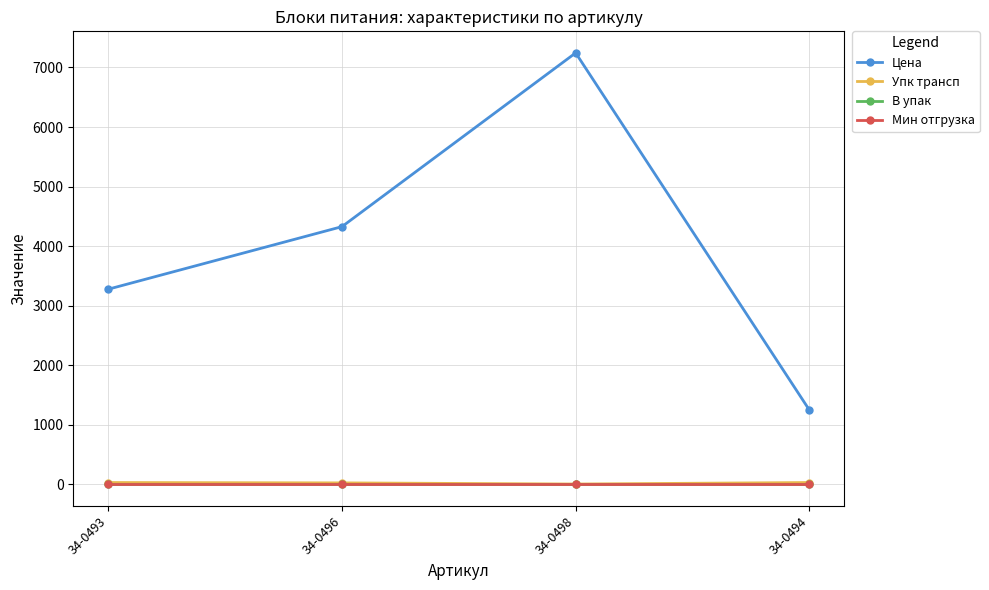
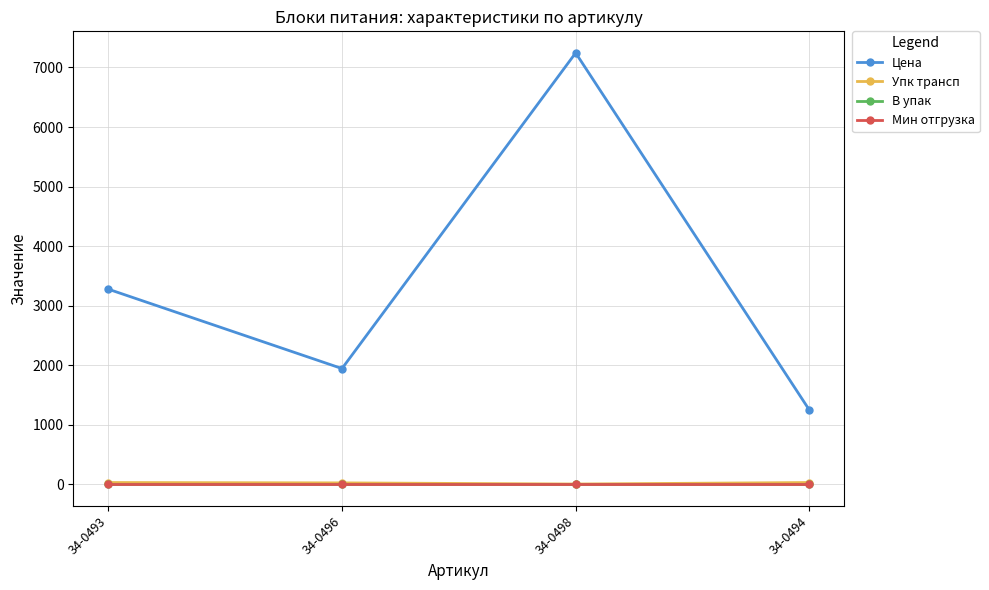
  {
    "Цена": {
      "34-0493": 3300,
-     "34-0496": 4300,
+     "34-0496": 1900,
      "34-0498": 7200,
      "34-0494": 1200
    }
  }
